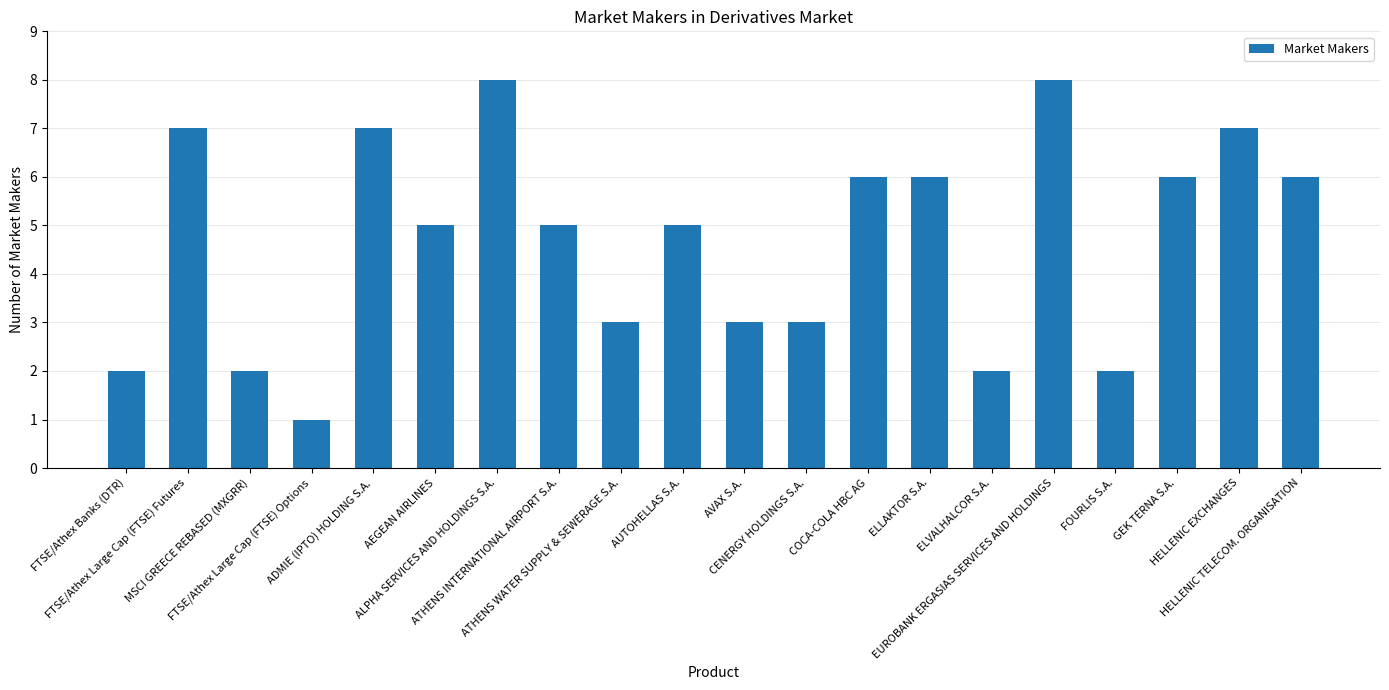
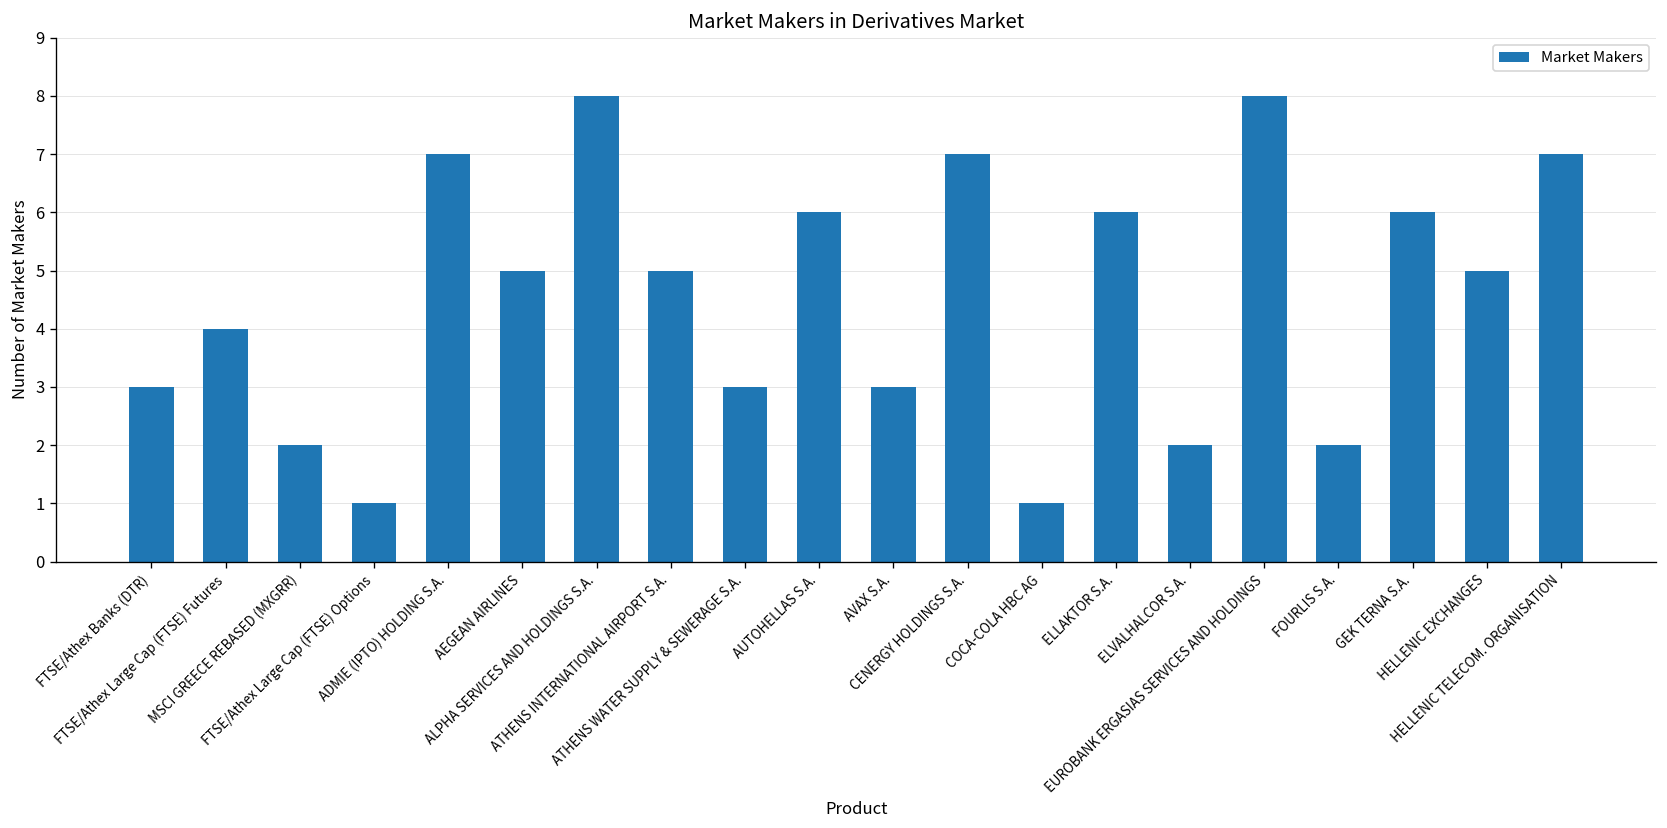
  {
-   "FTSE/Athex Banks (DTR)": 2,
-   "FTSE/Athex Large Cap (FTSE) Futures": 7,
+   "FTSE/Athex Banks (DTR)": 3,
+   "FTSE/Athex Large Cap (FTSE) Futures": 4,
    "MSCI GREECE REBASED (MXGRR)": 2,
    "FTSE/Athex Large Cap (FTSE) Options": 1,
    "ADMIE (IPTO) HOLDING S.A.": 7,
    "AEGEAN AIRLINES": 5,
    "ALPHA SERVICES AND HOLDINGS S.A.": 8,
    "ATHENS INTERNATIONAL AIRPORT S.A.": 5,
    "ATHENS WATER SUPPLY & SEWERAGE S.A.": 3,
-   "AUTOHELLAS S.A.": 5,
+   "AUTOHELLAS S.A.": 6,
    "AVAX S.A.": 3,
-   "CENERGY HOLDINGS S.A.": 3,
-   "COCA-COLA HBC AG": 6,
+   "CENERGY HOLDINGS S.A.": 7,
+   "COCA-COLA HBC AG": 1,
    "ELLAKTOR S.A.": 6,
    "ELVALHALCOR S.A.": 2,
    "EUROBANK ERGASIAS SERVICES AND HOLDINGS": 8,
    "FOURLIS S.A.": 2,
    "GEK TERNA S.A.": 6,
-   "HELLENIC EXCHANGES": 7,
-   "HELLENIC TELECOM. ORGANISATION": 6
+   "HELLENIC EXCHANGES": 5,
+   "HELLENIC TELECOM. ORGANISATION": 7
  }
